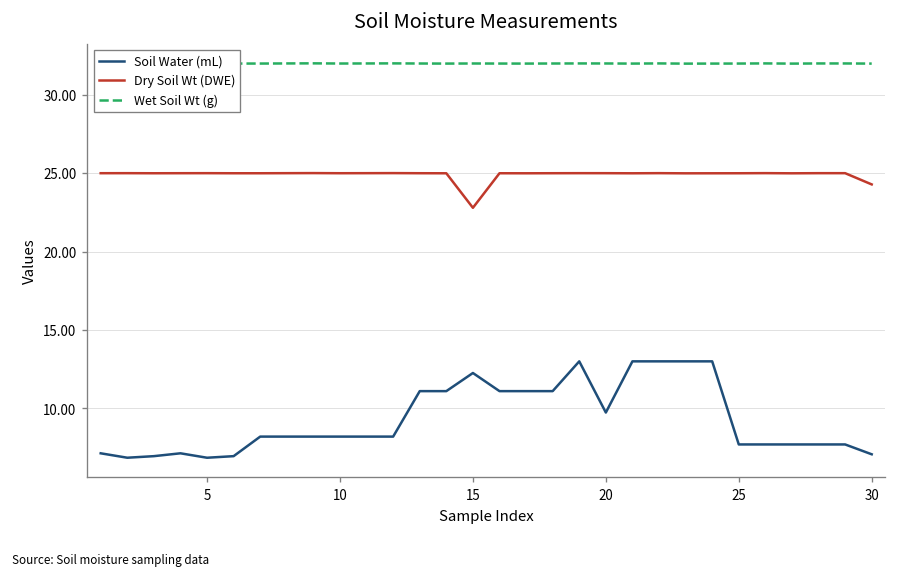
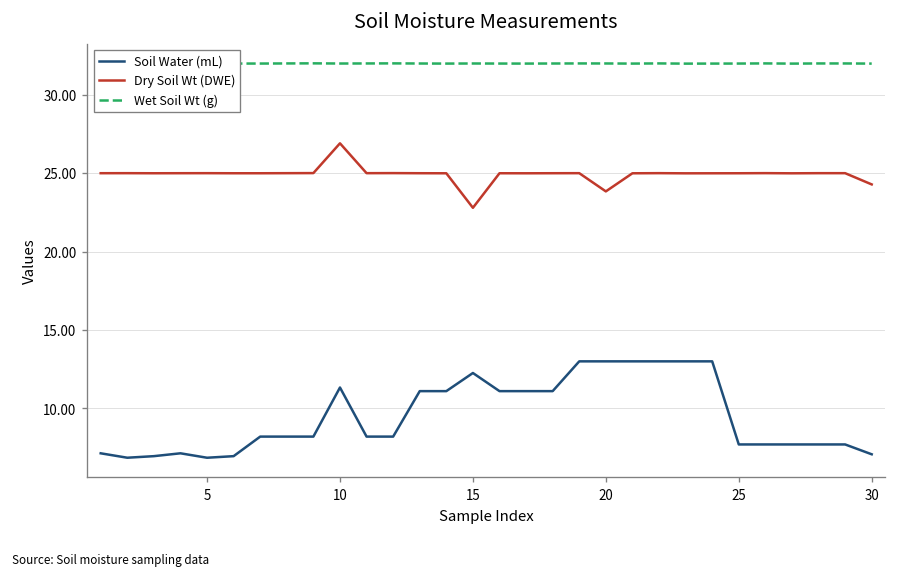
  {
    "Soil Water (mL)": {
      "5": 6.9,
-     "10": 8.2,
+     "10": 11.3,
      "15": 12.3,
-     "20": 9.7,
+     "20": 13.0,
      "25": 7.7,
      "30": 7.1
    },
    "Dry Soil Wt (DWE)": {
      "5": 25.0,
-     "10": 25.0,
+     "10": 26.9,
      "15": 22.8,
-     "20": 25.0,
+     "20": 23.8,
      "25": 25.0,
      "30": 24.3
    },
    "Wet Soil Wt (g)": {
      "10": 32.0,
      "15": 32.0,
      "20": 32.0,
      "25": 32.0,
      "30": 32.0
    }
  }
